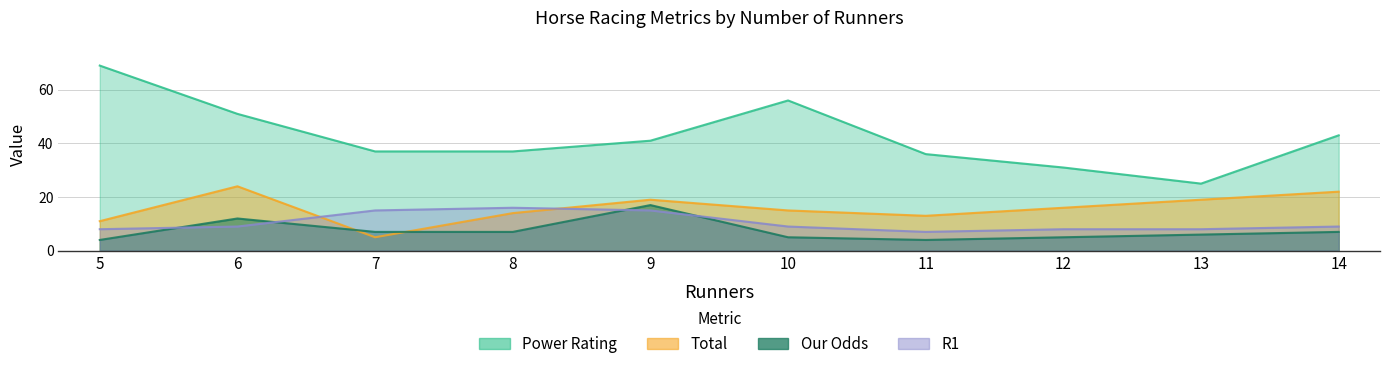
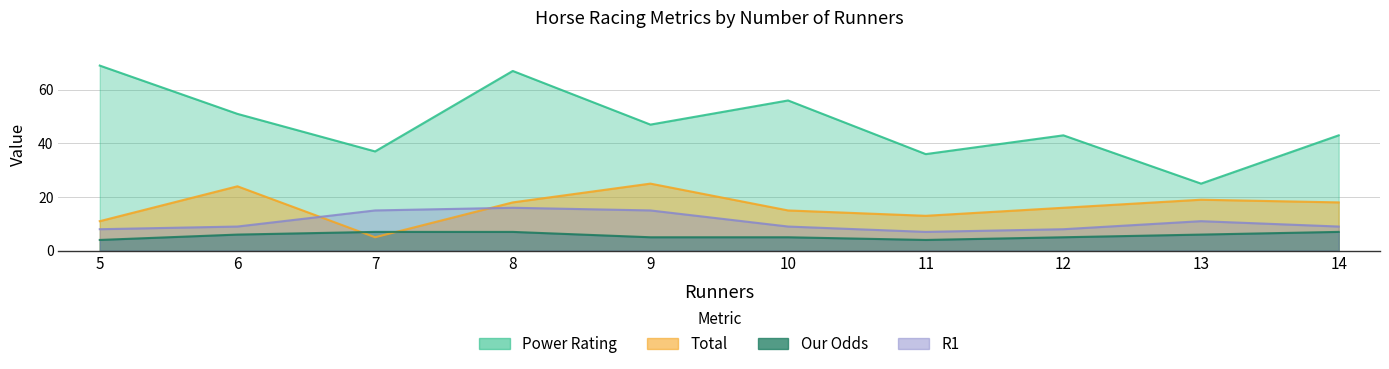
  {
    "Power Rating": {
      "5": 69,
      "6": 51,
      "7": 37,
-     "8": 37,
-     "9": 41,
+     "8": 67,
+     "9": 47,
      "10": 56,
      "11": 36,
-     "12": 31,
+     "12": 43,
      "13": 25,
      "14": 43
    },
    "Total": {
      "5": 11,
      "6": 24,
      "7": 5,
-     "8": 14,
-     "9": 19,
+     "8": 18,
+     "9": 25,
      "10": 15,
      "11": 13,
      "12": 16,
      "13": 19,
-     "14": 22
+     "14": 18
    },
    "Our Odds": {
      "5": 4,
-     "6": 12,
+     "6": 6,
      "7": 7,
      "8": 7,
-     "9": 17,
+     "9": 5,
      "10": 5,
      "11": 4,
      "12": 5,
      "13": 6,
      "14": 7
    },
    "R1": {
      "5": 8,
      "6": 9,
      "7": 15,
      "8": 16,
      "9": 15,
      "10": 9,
      "11": 7,
      "12": 8,
-     "13": 8,
+     "13": 11,
      "14": 9
    }
  }
